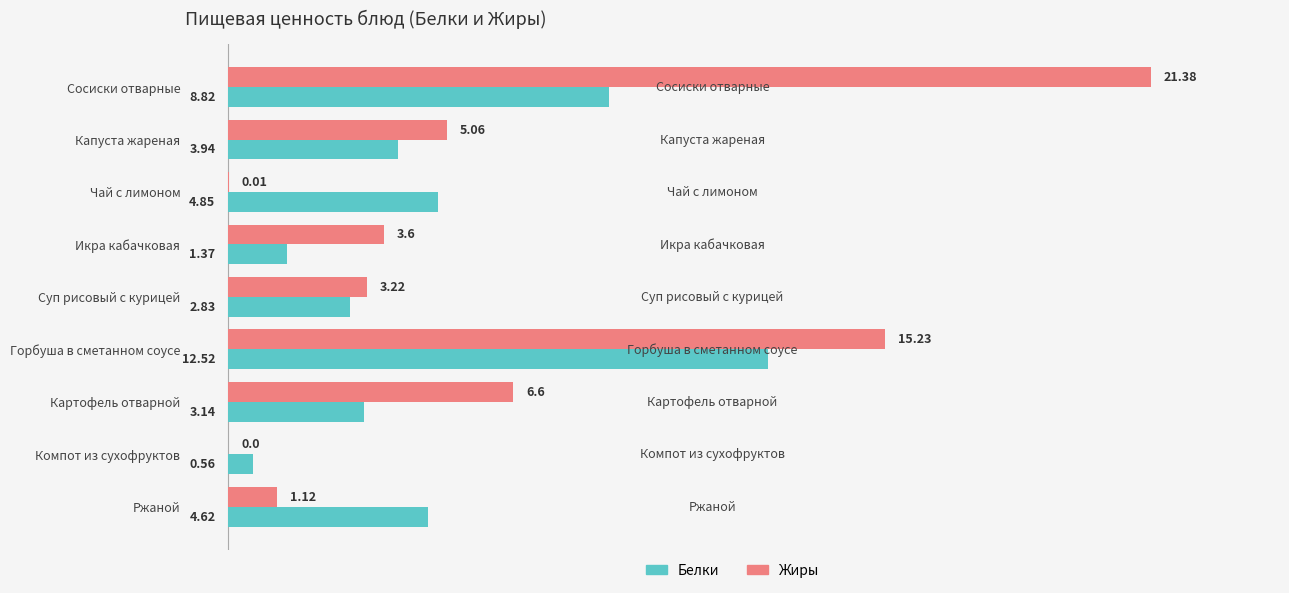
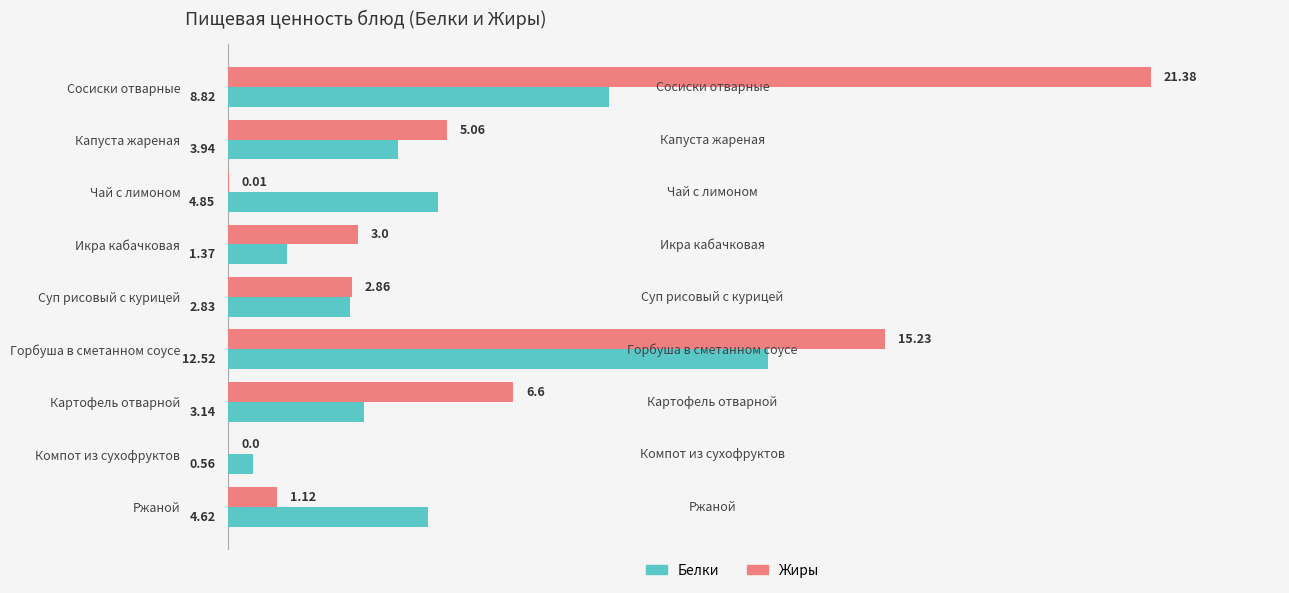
  {
    "Жиры": {
      "Сосиски отварные": 21.38,
      "Капуста жареная": 5.06,
      "Чай с лимоном": 0.01,
-     "Икра кабачковая": 3.6,
-     "Суп рисовый с курицей": 3.22,
+     "Икра кабачковая": 3.0,
+     "Суп рисовый с курицей": 2.86,
      "Горбуша в сметанном соусе": 15.23,
      "Картофель отварной": 6.6,
      "Компот из сухофруктов": 0.0,
      "Ржаной": 1.12
    }
  }
